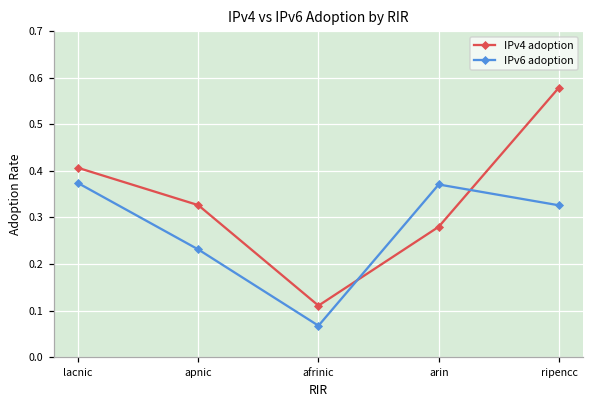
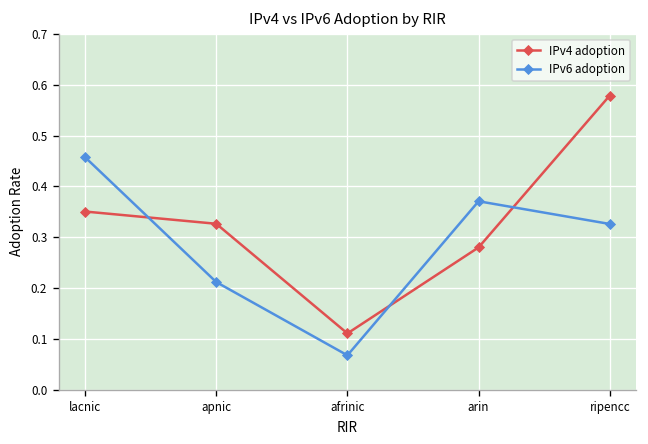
  {
    "IPv4 adoption": {
-     "lacnic": 0.41,
+     "lacnic": 0.35,
      "apnic": 0.33,
      "afrinic": 0.11,
      "arin": 0.28,
      "ripencc": 0.58
    },
    "IPv6 adoption": {
-     "lacnic": 0.37,
-     "apnic": 0.23,
+     "lacnic": 0.46,
+     "apnic": 0.21,
      "afrinic": 0.07,
      "arin": 0.37,
      "ripencc": 0.33
    }
  }
